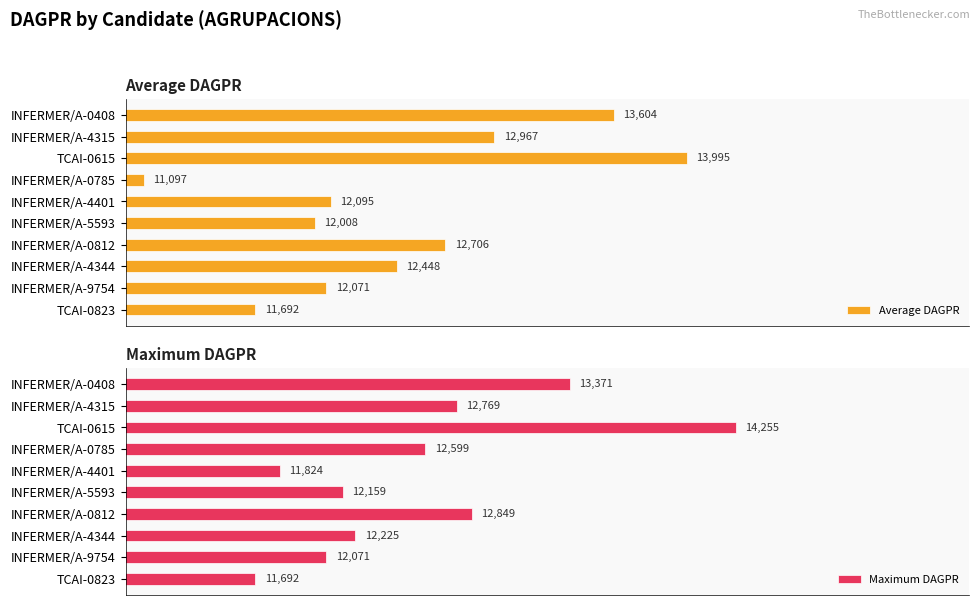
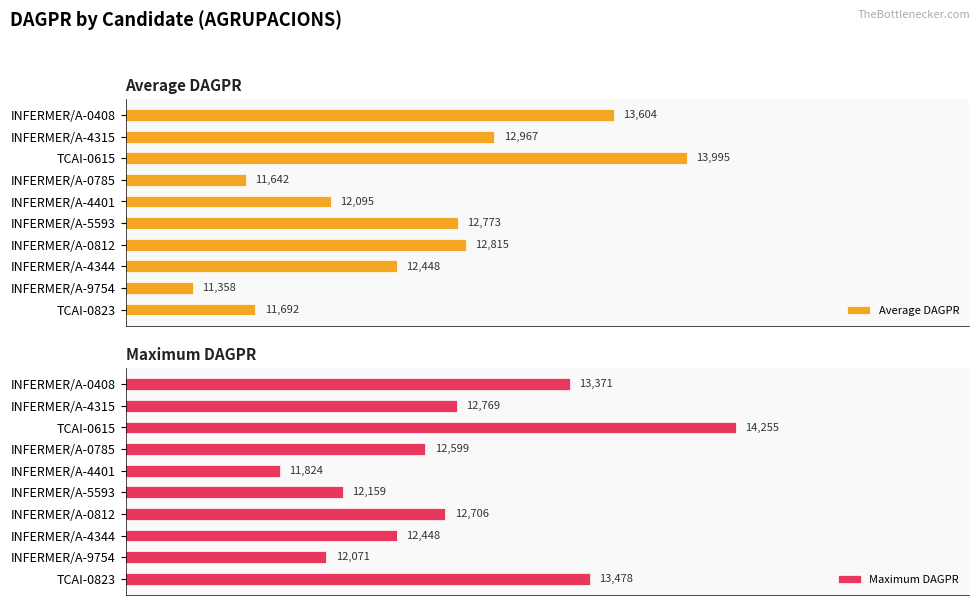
  {
    "Average DAGPR": {
      "INFERMER/A-0408": "13,604",
      "INFERMER/A-4315": "12,967",
      "TCAI-0615": "13,995",
-     "INFERMER/A-0785": "11,097",
+     "INFERMER/A-0785": "11,642",
      "INFERMER/A-4401": "12,095",
-     "INFERMER/A-5593": "12,008",
-     "INFERMER/A-0812": "12,706",
+     "INFERMER/A-5593": "12,773",
+     "INFERMER/A-0812": "12,815",
      "INFERMER/A-4344": "12,448",
-     "INFERMER/A-9754": "12,071",
+     "INFERMER/A-9754": "11,358",
      "TCAI-0823": "11,692"
    },
    "Maximum DAGPR": {
      "INFERMER/A-0408": "13,371",
      "INFERMER/A-4315": "12,769",
      "TCAI-0615": "14,255",
      "INFERMER/A-0785": "12,599",
      "INFERMER/A-4401": "11,824",
      "INFERMER/A-5593": "12,159",
-     "INFERMER/A-0812": "12,849",
-     "INFERMER/A-4344": "12,225",
+     "INFERMER/A-0812": "12,706",
+     "INFERMER/A-4344": "12,448",
      "INFERMER/A-9754": "12,071",
-     "TCAI-0823": "11,692"
+     "TCAI-0823": "13,478"
    }
  }
